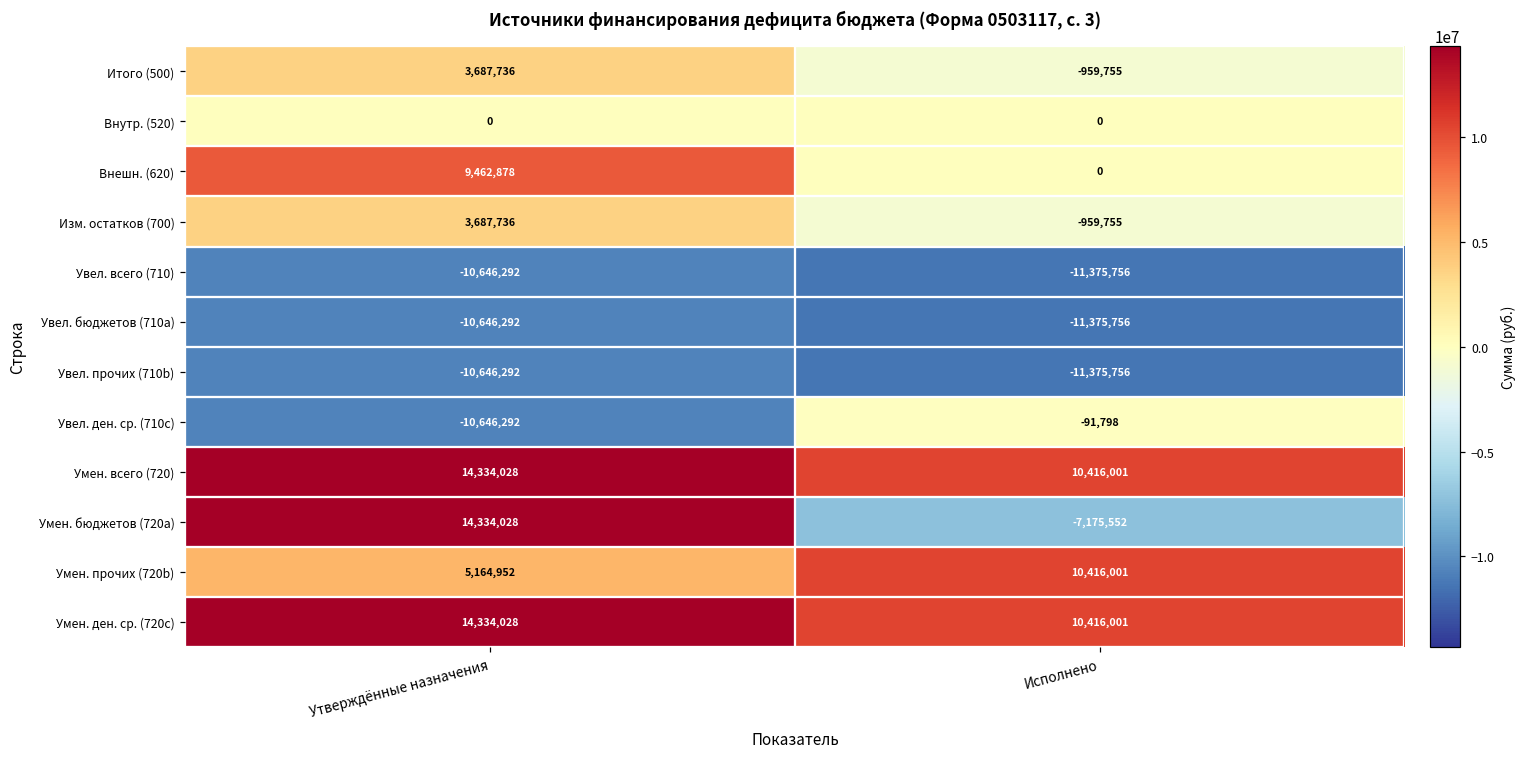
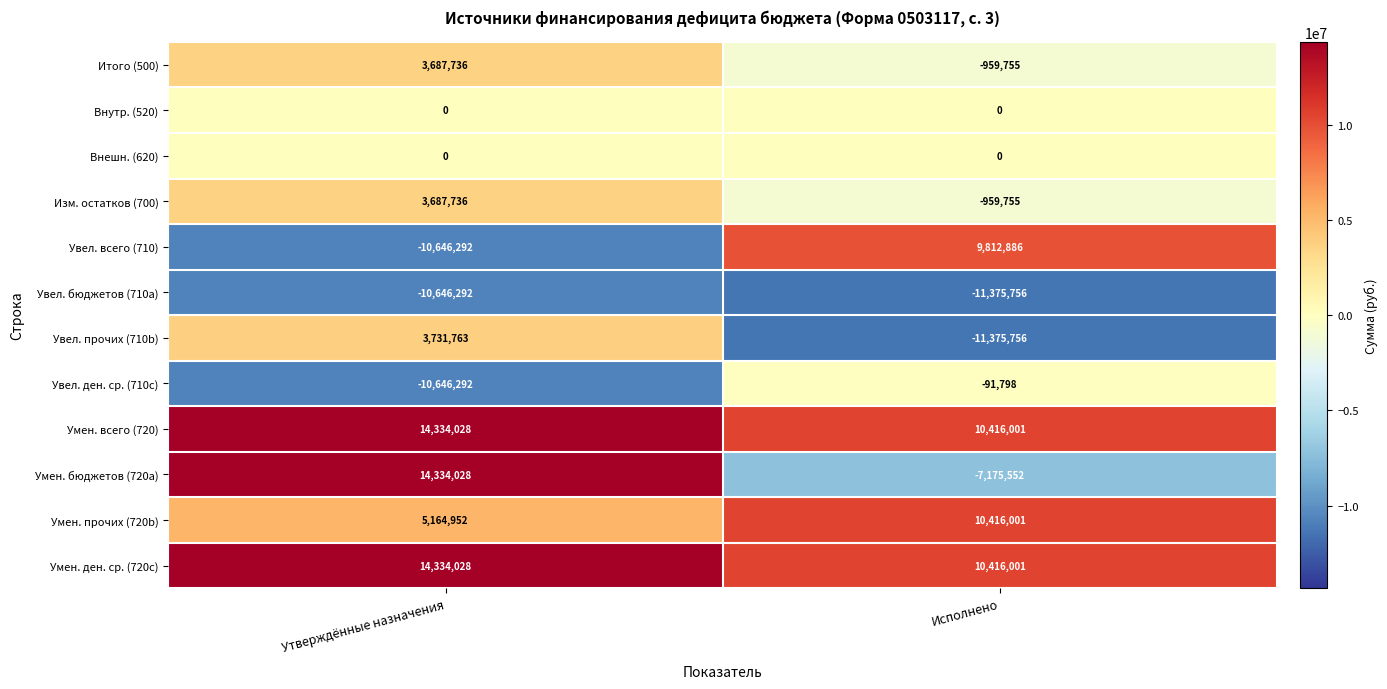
  {
    "Итого (500)": {
      "Утверждённые назначения": "3,687,736",
      "Исполнено": "-959,755"
    },
    "Внутр. (520)": {
      "Утверждённые назначения": "0",
      "Исполнено": "0"
    },
    "Внешн. (620)": {
-     "Утверждённые назначения": "9,462,878",
+     "Утверждённые назначения": "0",
      "Исполнено": "0"
    },
    "Изм. остатков (700)": {
      "Утверждённые назначения": "3,687,736",
      "Исполнено": "-959,755"
    },
    "Увел. всего (710)": {
      "Утверждённые назначения": "-10,646,292",
-     "Исполнено": "-11,375,756"
+     "Исполнено": "9,812,886"
    },
    "Увел. бюджетов (710a)": {
      "Утверждённые назначения": "-10,646,292",
      "Исполнено": "-11,375,756"
    },
    "Увел. прочих (710b)": {
-     "Утверждённые назначения": "-10,646,292",
+     "Утверждённые назначения": "3,731,763",
      "Исполнено": "-11,375,756"
    },
    "Увел. ден. ср. (710c)": {
      "Утверждённые назначения": "-10,646,292",
      "Исполнено": "-91,798"
    },
    "Умен. всего (720)": {
      "Утверждённые назначения": "14,334,028",
      "Исполнено": "10,416,001"
    },
    "Умен. бюджетов (720a)": {
      "Утверждённые назначения": "14,334,028",
      "Исполнено": "-7,175,552"
    },
    "Умен. прочих (720b)": {
      "Утверждённые назначения": "5,164,952",
      "Исполнено": "10,416,001"
    },
    "Умен. ден. ср. (720c)": {
      "Утверждённые назначения": "14,334,028",
      "Исполнено": "10,416,001"
    }
  }
